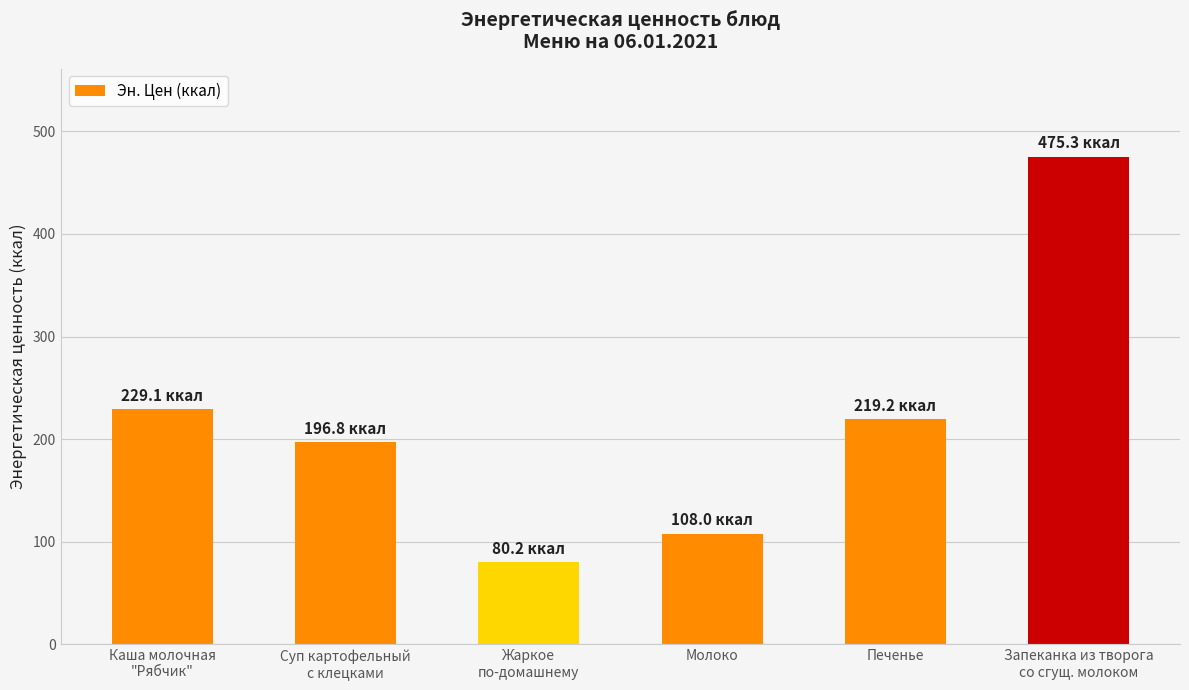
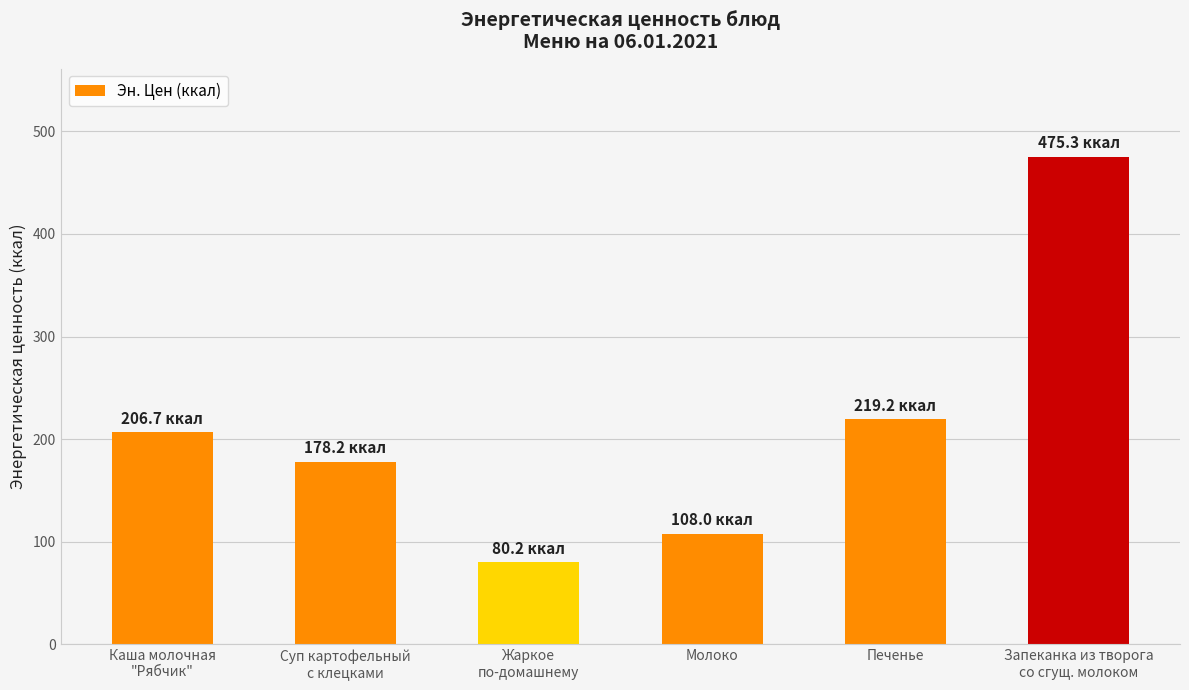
  {
-   "Каша молочная \"Рябчик\"": 229.1,
-   "Суп картофельный с клецками": 196.8,
+   "Каша молочная \"Рябчик\"": 206.7,
+   "Суп картофельный с клецками": 178.2,
    "Жаркое по-домашнему": 80.2,
    "Молоко": 108.0,
    "Печенье": 219.2,
    "Запеканка из творога со сгущ. молоком": 475.3
  }
